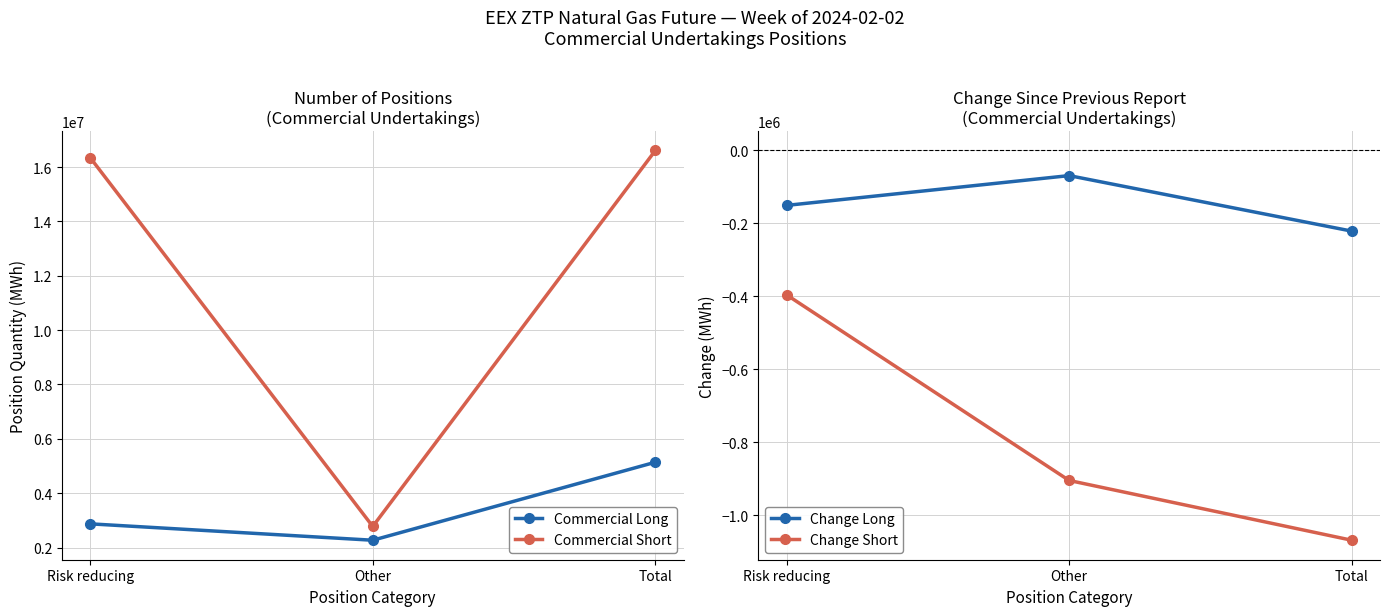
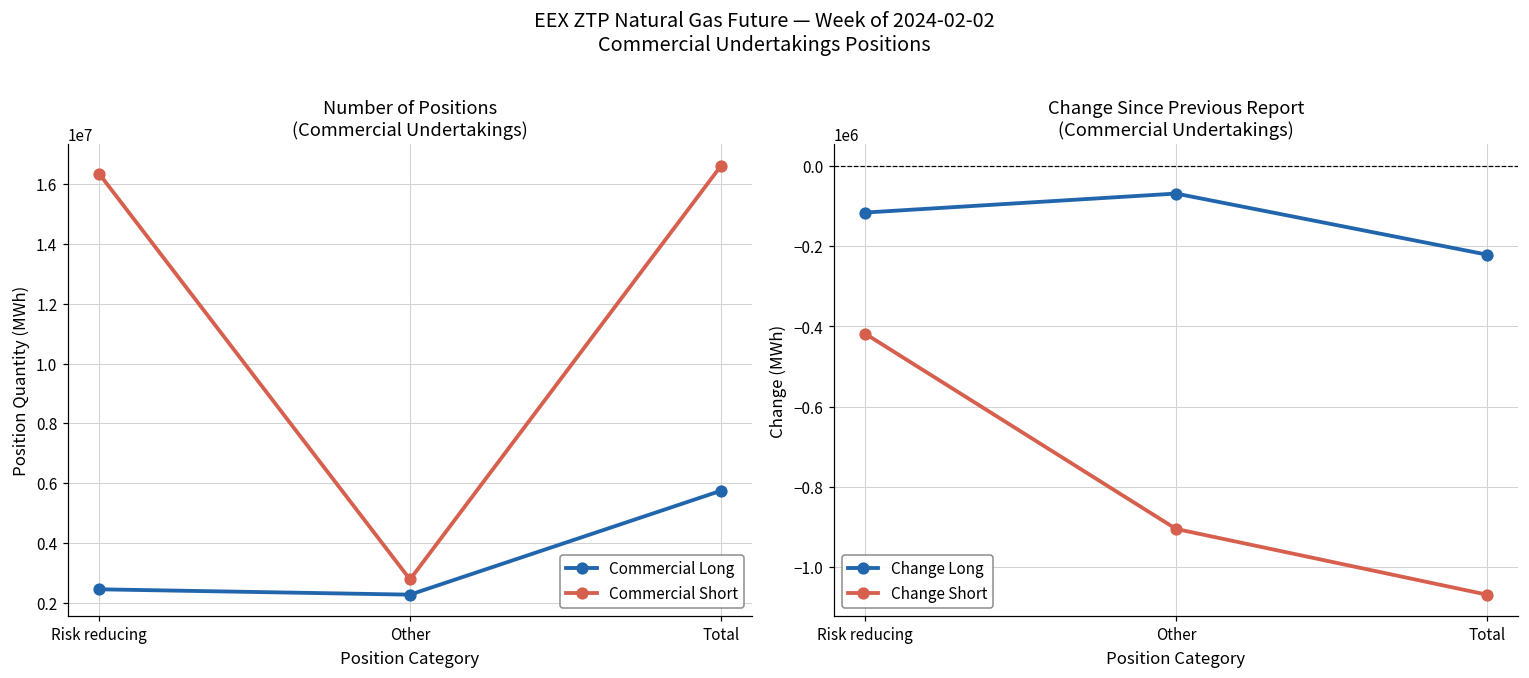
  {
    "Number of Positions (Commercial Undertakings)": {
      "Commercial Long": {
-       "Risk reducing": 2900000,
+       "Risk reducing": 2400000,
        "Other": 2300000,
-       "Total": 5100000
+       "Total": 5700000
      },
      "Commercial Short": {
        "Risk reducing": 16300000,
        "Other": 2800000,
        "Total": 16600000
      }
    },
    "Change Since Previous Report (Commercial Undertakings)": {
      "Change Long": {
-       "Risk reducing": -150000,
+       "Risk reducing": -120000,
        "Other": -70000,
        "Total": -220000
      },
      "Change Short": {
-       "Risk reducing": -400000,
+       "Risk reducing": -420000,
        "Other": -910000,
        "Total": -1070000
      }
    }
  }
